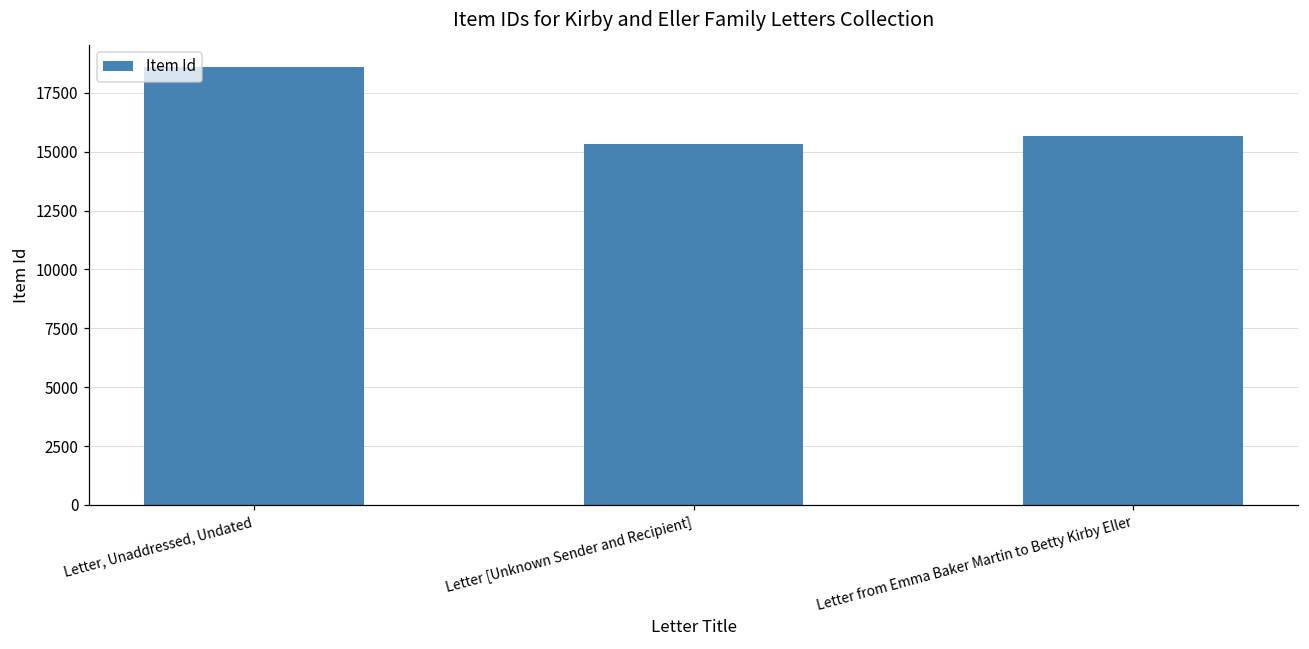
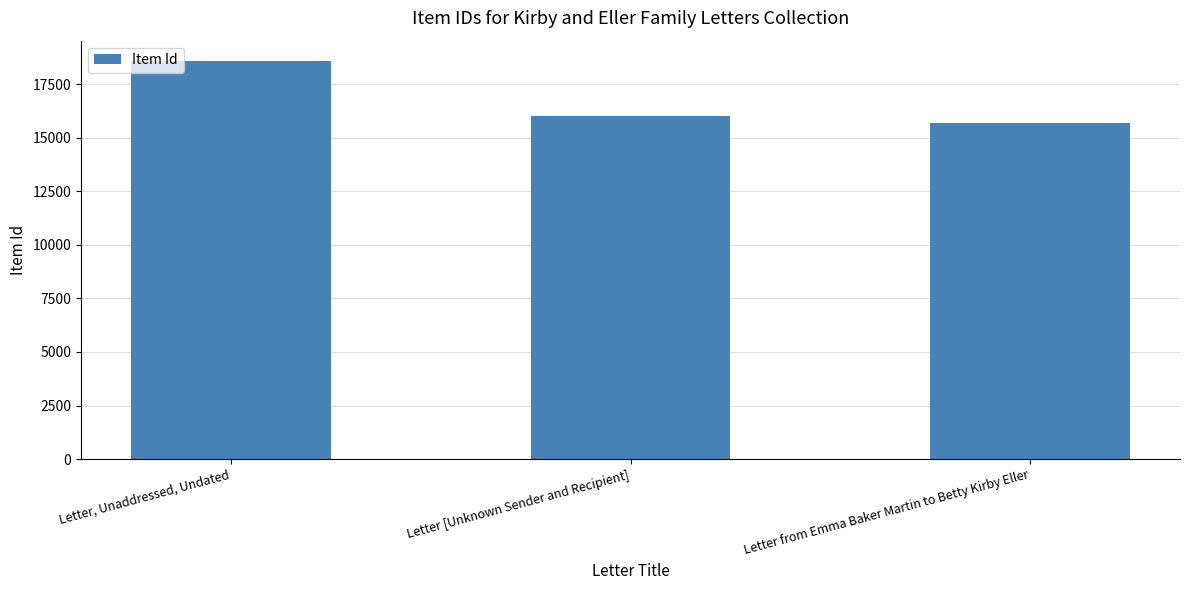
  {
    "Letter, Unaddressed, Undated": 18600,
-   "Letter [Unknown Sender and Recipient]": 15300,
+   "Letter [Unknown Sender and Recipient]": 16000,
    "Letter from Emma Baker Martin to Betty Kirby Eller": 15700
  }
